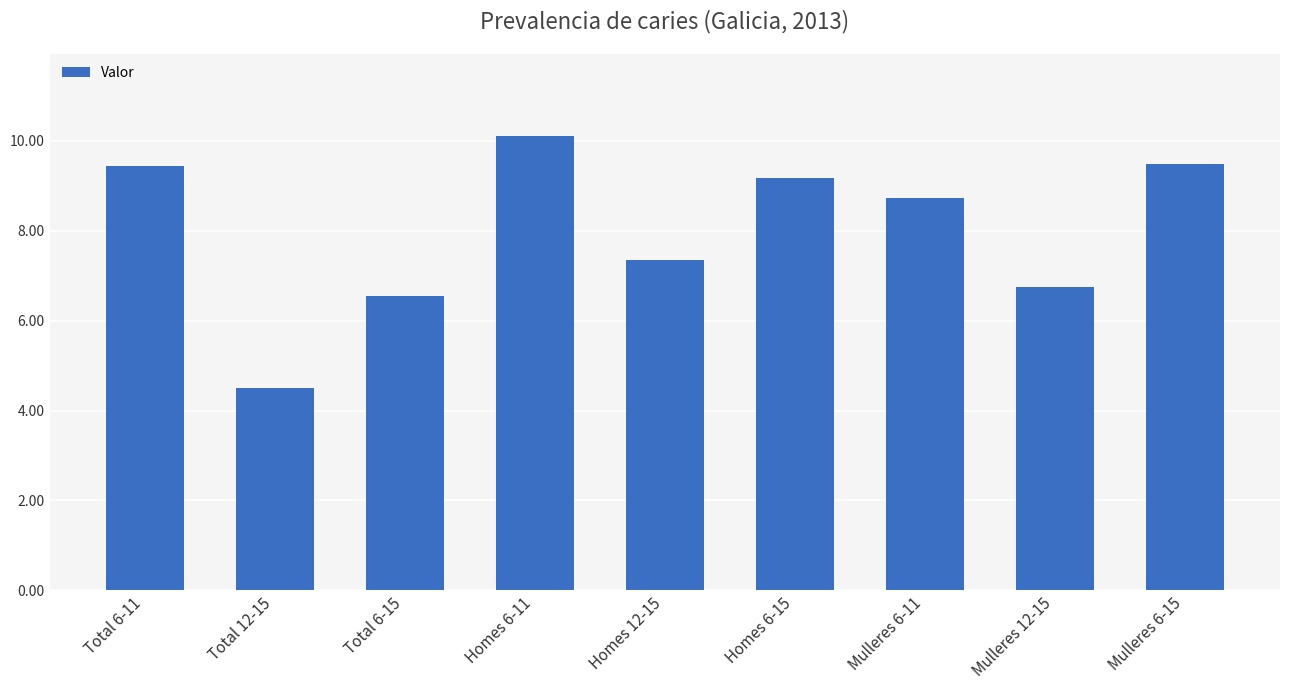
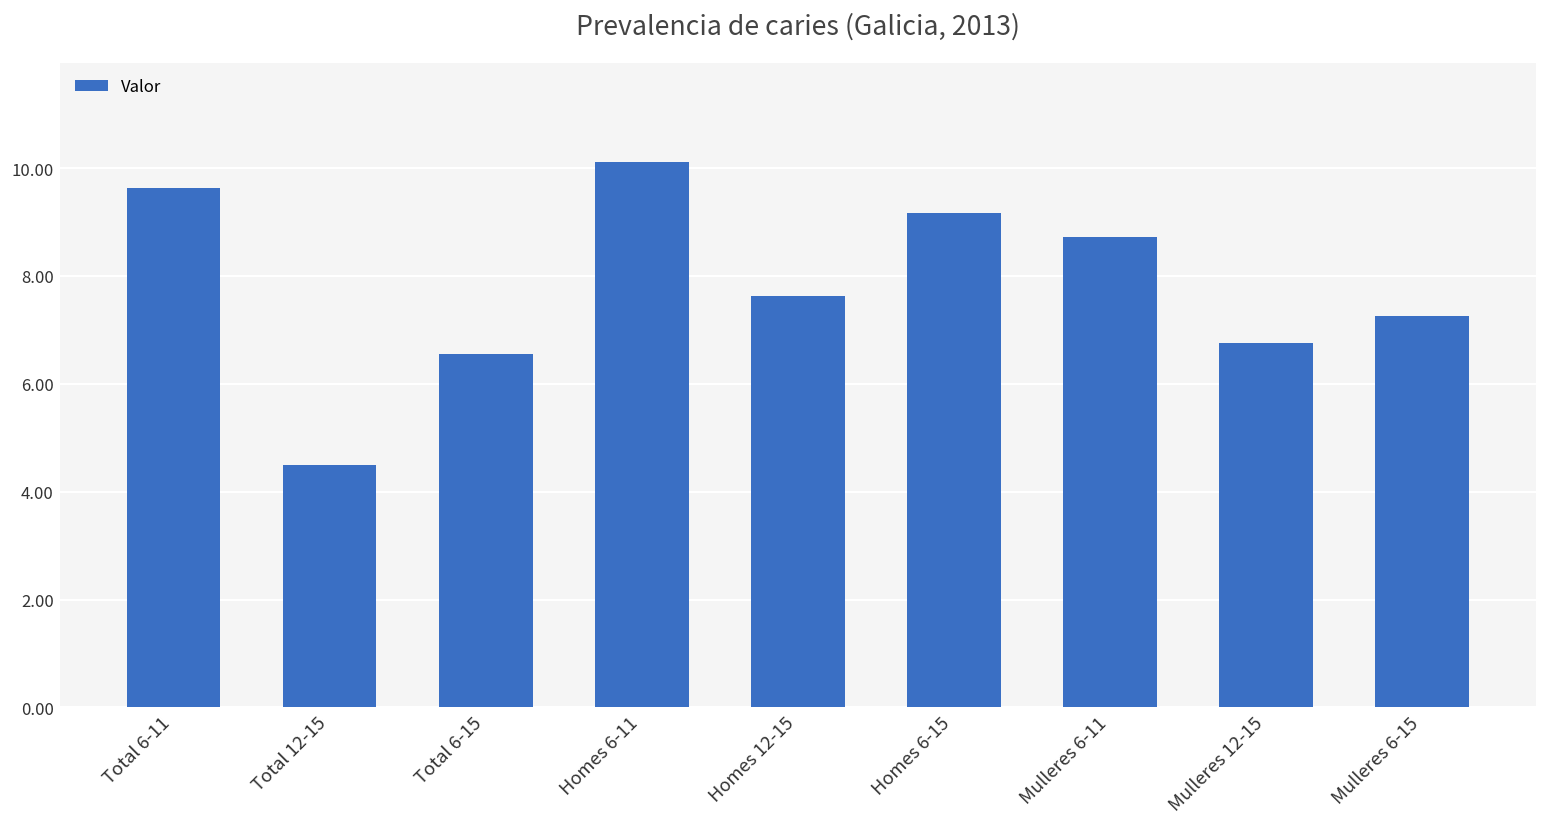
  {
-   "Total 6-11": 9.4,
+   "Total 6-11": 9.6,
    "Total 12-15": 4.5,
    "Total 6-15": 6.6,
    "Homes 6-11": 10.1,
-   "Homes 12-15": 7.4,
+   "Homes 12-15": 7.6,
    "Homes 6-15": 9.2,
    "Mulleres 6-11": 8.7,
    "Mulleres 12-15": 6.8,
-   "Mulleres 6-15": 9.5
+   "Mulleres 6-15": 7.3
  }
